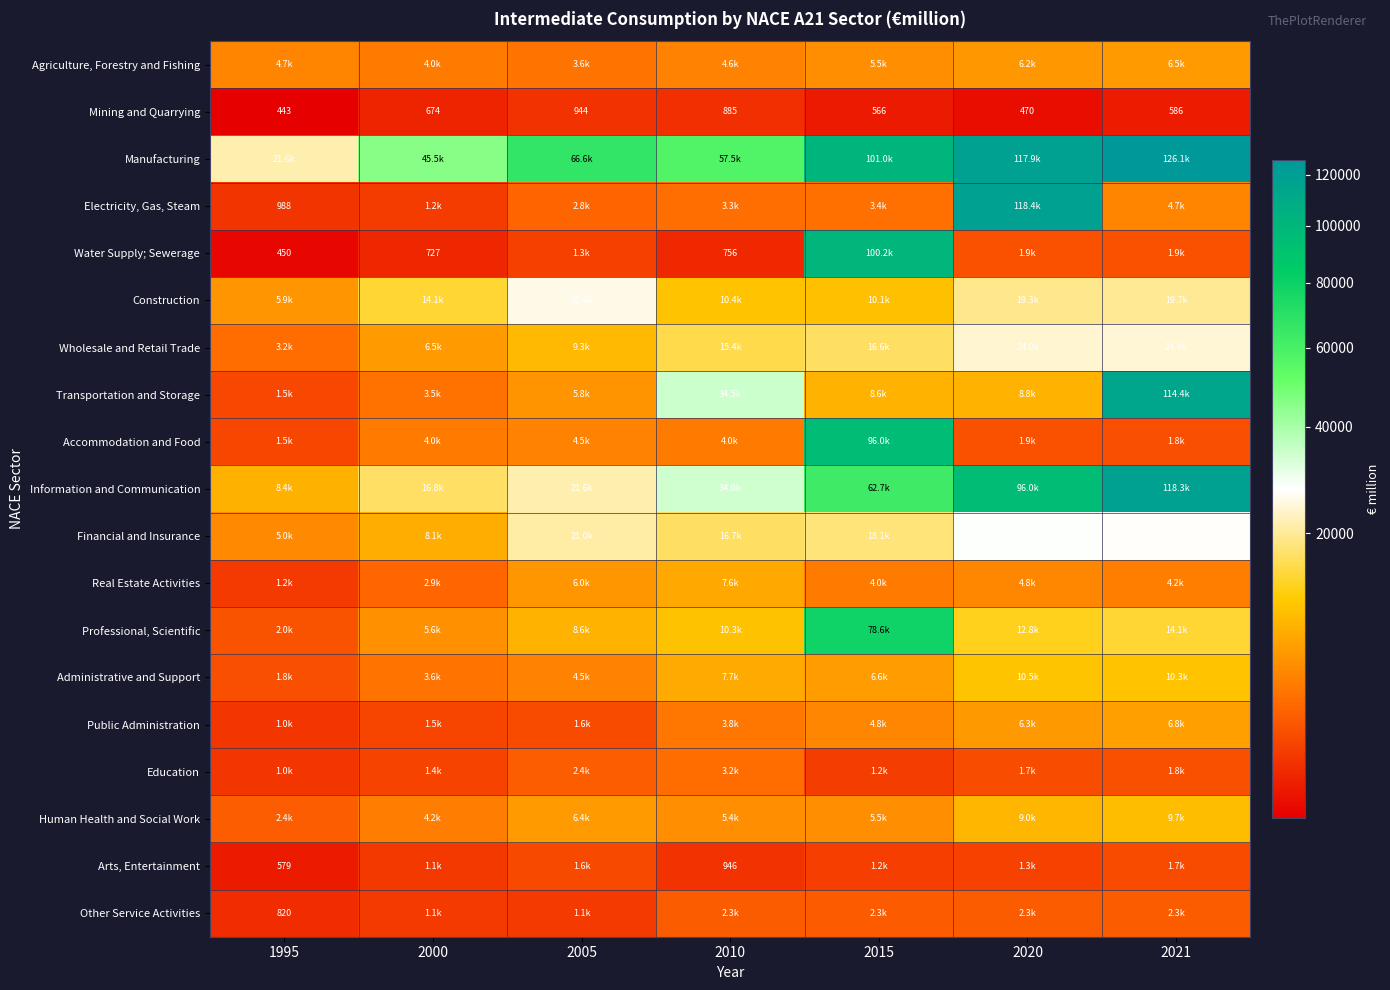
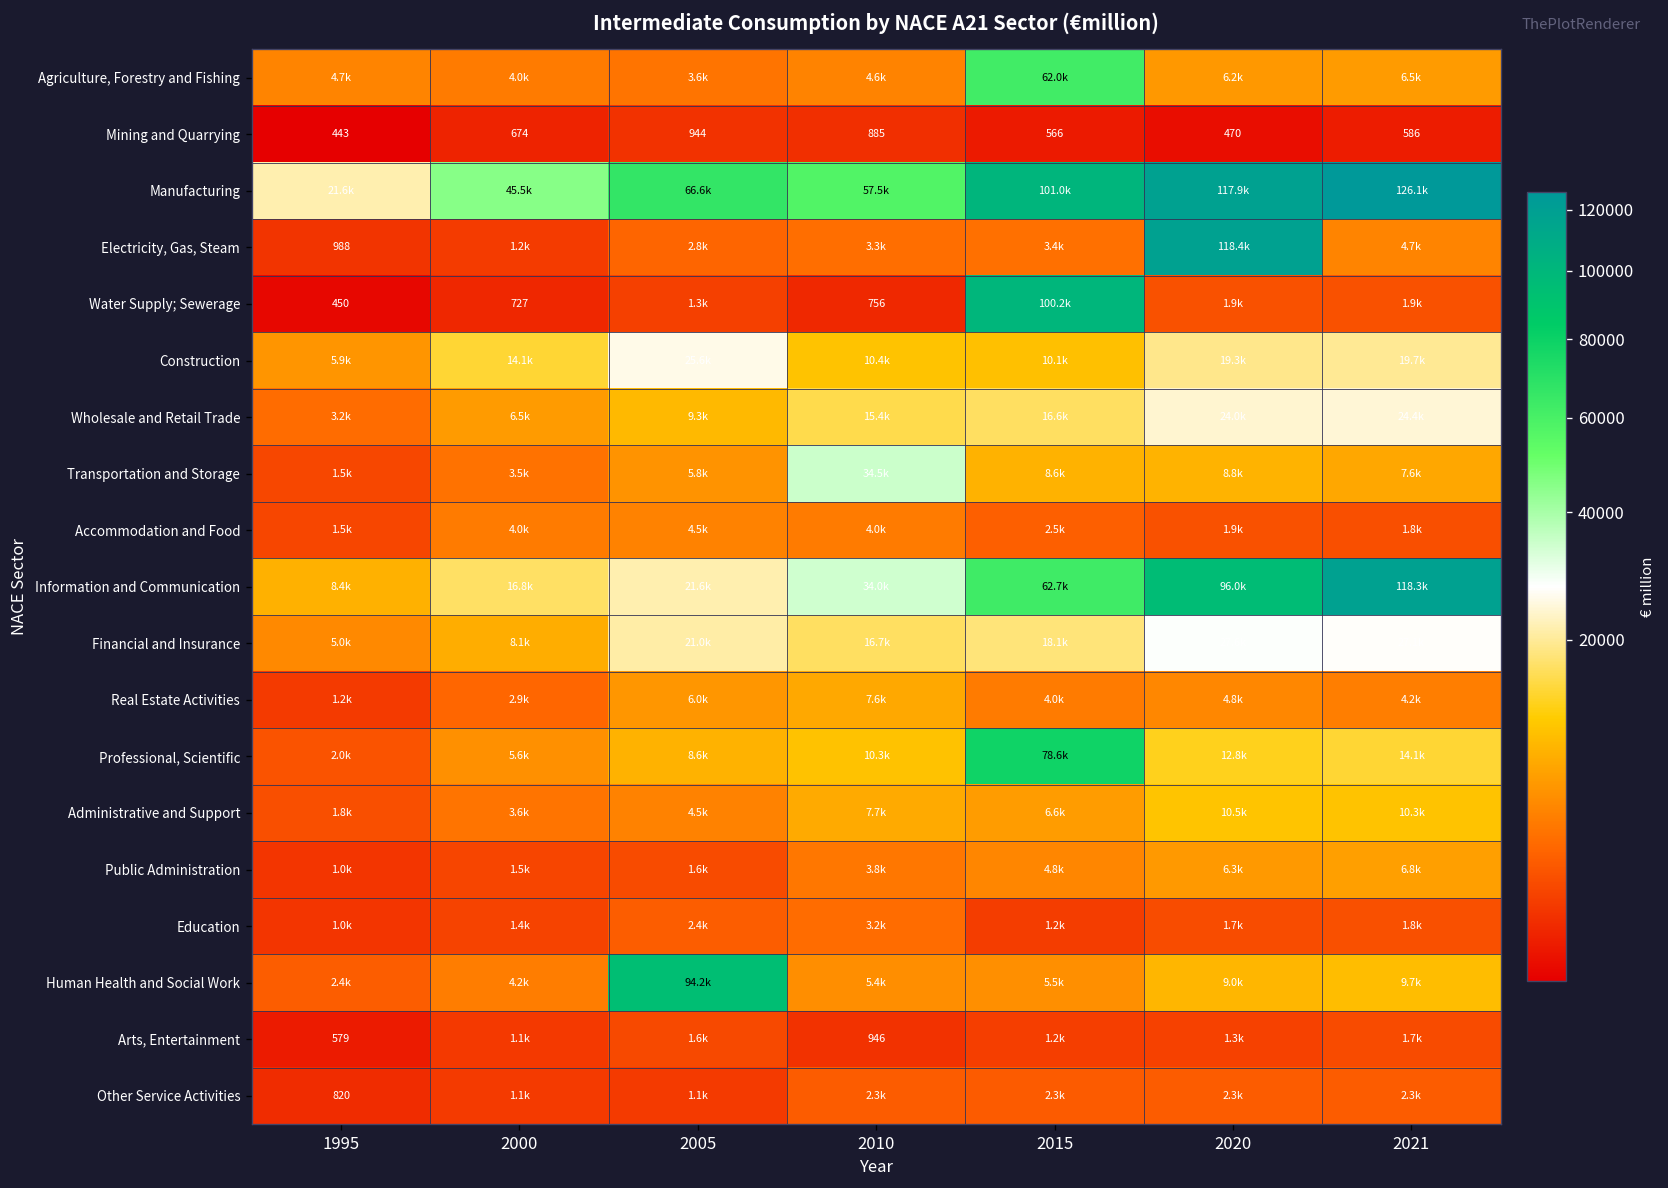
  {
    "Agriculture, Forestry and Fishing": {
      "1995": "4.7k",
      "2000": "4.0k",
      "2005": "3.6k",
      "2010": "4.6k",
-     "2015": "5.5k",
+     "2015": "62.0k",
      "2020": "6.2k",
      "2021": "6.5k"
    },
    "Mining and Quarrying": {
      "1995": "443",
      "2000": "674",
      "2005": "944",
      "2010": "885",
      "2015": "566",
      "2020": "470",
      "2021": "586"
    },
    "Manufacturing": {
      "1995": "21.6k",
      "2000": "45.5k",
      "2005": "66.6k",
      "2010": "57.5k",
      "2015": "101.0k",
      "2020": "117.9k",
      "2021": "126.1k"
    },
    "Electricity, Gas, Steam": {
      "1995": "988",
      "2000": "1.2k",
      "2005": "2.8k",
      "2010": "3.3k",
      "2015": "3.4k",
      "2020": "118.4k",
      "2021": "4.7k"
    },
    "Water Supply; Sewerage": {
      "1995": "450",
      "2000": "727",
      "2005": "1.3k",
      "2010": "756",
      "2015": "100.2k",
      "2020": "1.9k",
      "2021": "1.9k"
    },
    "Construction": {
      "1995": "5.9k",
      "2000": "14.1k",
      "2010": "10.4k",
      "2015": "10.1k",
      "2020": "19.3k",
      "2021": "19.7k"
    },
    "Wholesale and Retail Trade": {
      "1995": "3.2k",
      "2000": "6.5k",
      "2005": "9.3k",
      "2010": "15.4k",
      "2015": "16.6k"
    },
    "Transportation and Storage": {
      "1995": "1.5k",
      "2000": "3.5k",
      "2005": "5.8k",
      "2010": "34.5k",
      "2015": "8.6k",
      "2020": "8.8k",
-     "2021": "114.4k"
+     "2021": "7.6k"
    },
    "Accommodation and Food": {
      "1995": "1.5k",
      "2000": "4.0k",
      "2005": "4.5k",
      "2010": "4.0k",
-     "2015": "96.0k",
+     "2015": "2.5k",
      "2020": "1.9k",
      "2021": "1.8k"
    },
    "Information and Communication": {
      "1995": "8.4k",
      "2000": "16.8k",
      "2005": "21.6k",
      "2010": "34.0k",
      "2015": "62.7k",
      "2020": "96.0k",
      "2021": "118.3k"
    },
    "Financial and Insurance": {
      "1995": "5.0k",
      "2000": "8.1k",
      "2005": "21.0k",
      "2010": "16.7k",
      "2015": "18.1k"
    },
    "Real Estate Activities": {
      "1995": "1.2k",
      "2000": "2.9k",
      "2005": "6.0k",
      "2010": "7.6k",
      "2015": "4.0k",
      "2020": "4.8k",
      "2021": "4.2k"
    },
    "Professional, Scientific": {
      "1995": "2.0k",
      "2000": "5.6k",
      "2005": "8.6k",
      "2010": "10.3k",
      "2015": "78.6k",
      "2020": "12.8k",
      "2021": "14.1k"
    },
    "Administrative and Support": {
      "1995": "1.8k",
      "2000": "3.6k",
      "2005": "4.5k",
      "2010": "7.7k",
      "2015": "6.6k",
      "2020": "10.5k",
      "2021": "10.3k"
    },
    "Public Administration": {
      "1995": "1.0k",
      "2000": "1.5k",
      "2005": "1.6k",
      "2010": "3.8k",
      "2015": "4.8k",
      "2020": "6.3k",
      "2021": "6.8k"
    },
    "Education": {
      "1995": "1.0k",
      "2000": "1.4k",
      "2005": "2.4k",
      "2010": "3.2k",
      "2015": "1.2k",
      "2020": "1.7k",
      "2021": "1.8k"
    },
    "Human Health and Social Work": {
      "1995": "2.4k",
      "2000": "4.2k",
-     "2005": "6.4k",
+     "2005": "94.2k",
      "2010": "5.4k",
      "2015": "5.5k",
      "2020": "9.0k",
      "2021": "9.7k"
    },
    "Arts, Entertainment": {
      "1995": "579",
      "2000": "1.1k",
      "2005": "1.6k",
      "2010": "946",
      "2015": "1.2k",
      "2020": "1.3k",
      "2021": "1.7k"
    },
    "Other Service Activities": {
      "1995": "820",
      "2000": "1.1k",
      "2005": "1.1k",
      "2010": "2.3k",
      "2015": "2.3k",
      "2020": "2.3k",
      "2021": "2.3k"
    }
  }
